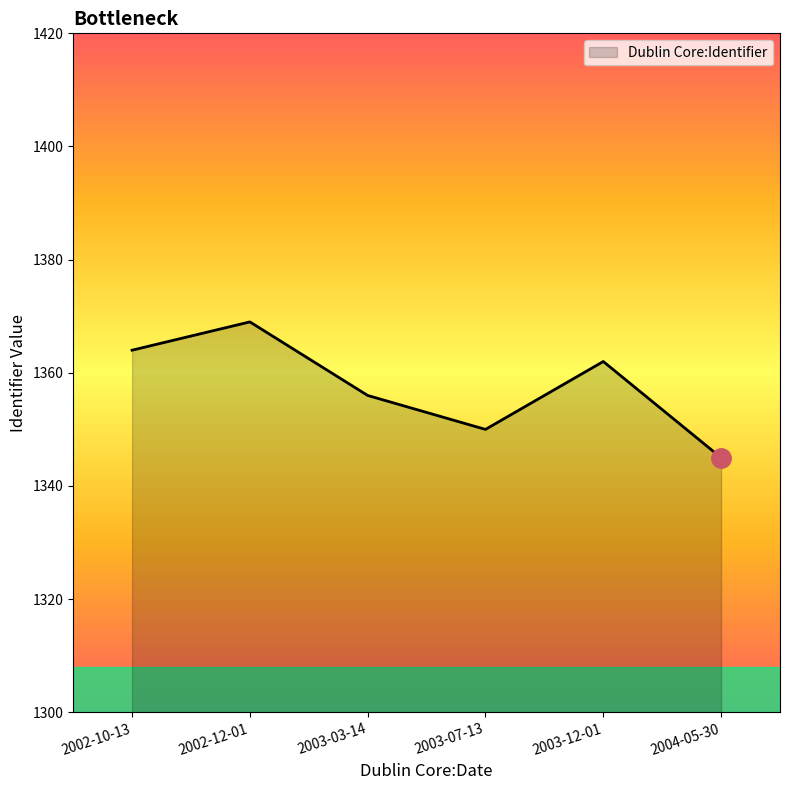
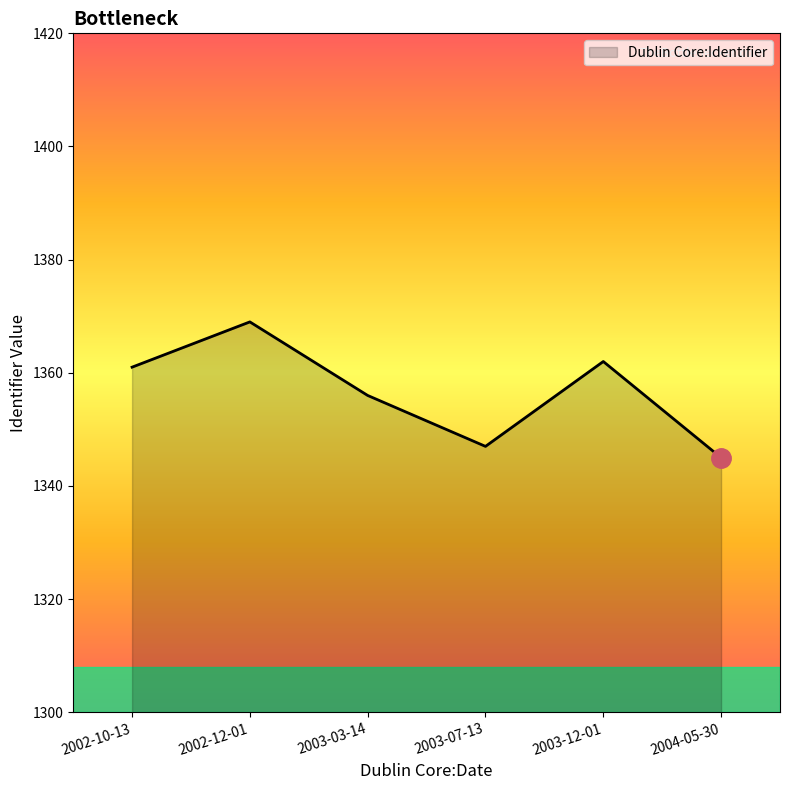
  {
    "Dublin Core:Identifier": {
-     "2002-10-13": 1364,
+     "2002-10-13": 1361,
      "2002-12-01": 1369,
      "2003-03-14": 1356,
-     "2003-07-13": 1350,
+     "2003-07-13": 1347,
      "2003-12-01": 1362
    }
  }
